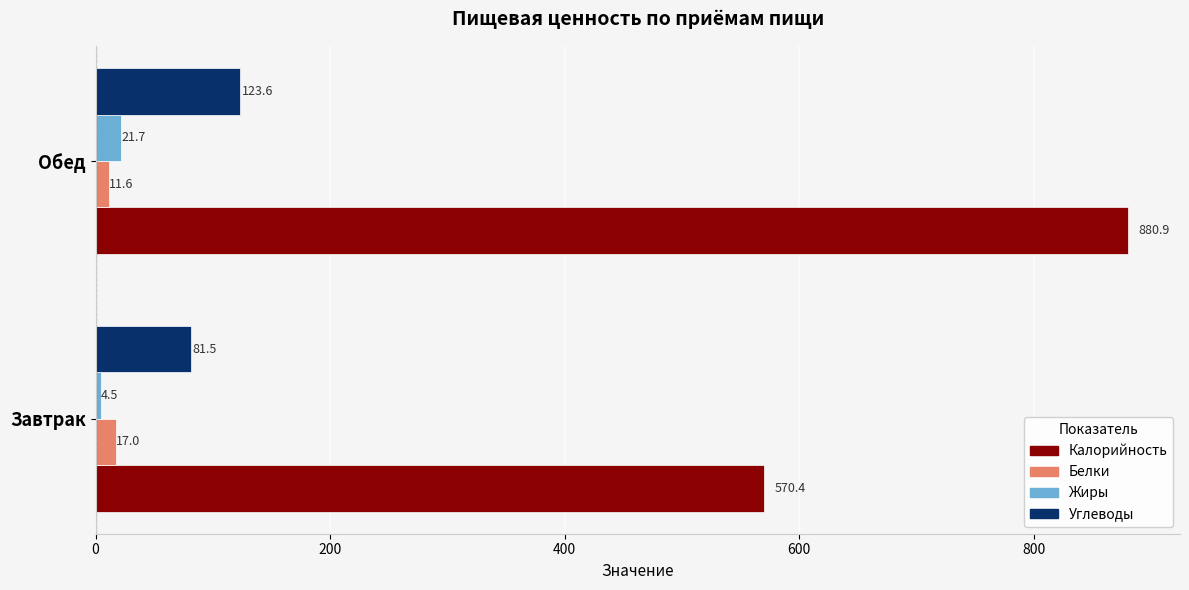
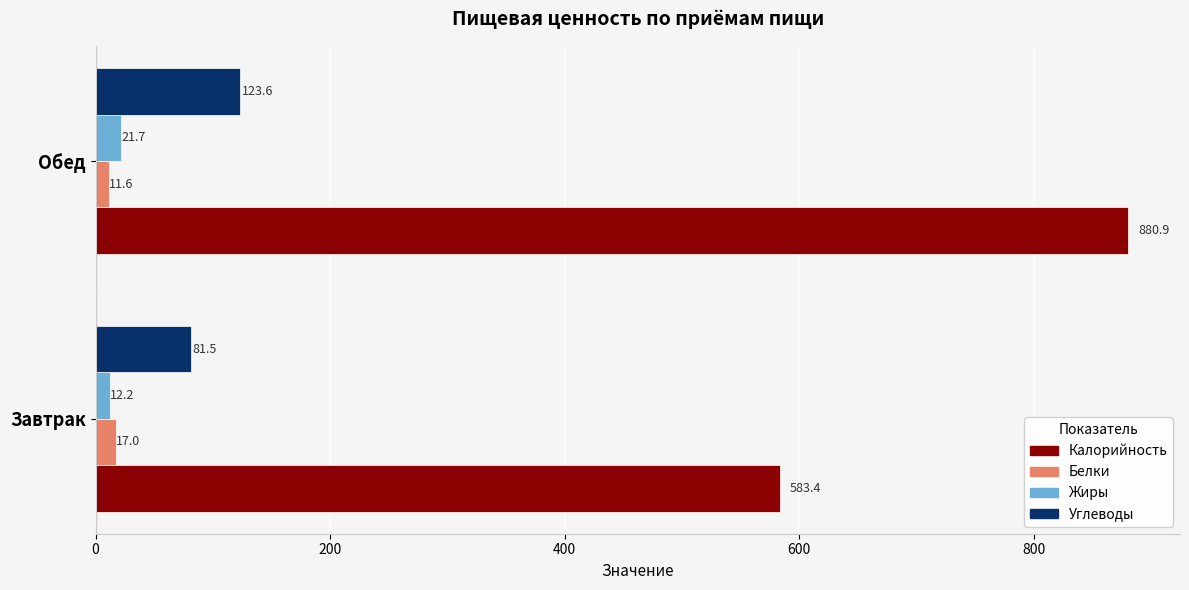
  {
    "Калорийность": {
      "Обед": 880.9,
-     "Завтрак": 570.4
+     "Завтрак": 583.4
    },
    "Белки": {
      "Обед": 11.6,
      "Завтрак": 17.0
    },
    "Жиры": {
      "Обед": 21.7,
-     "Завтрак": 4.5
+     "Завтрак": 12.2
    },
    "Углеводы": {
      "Обед": 123.6,
      "Завтрак": 81.5
    }
  }
